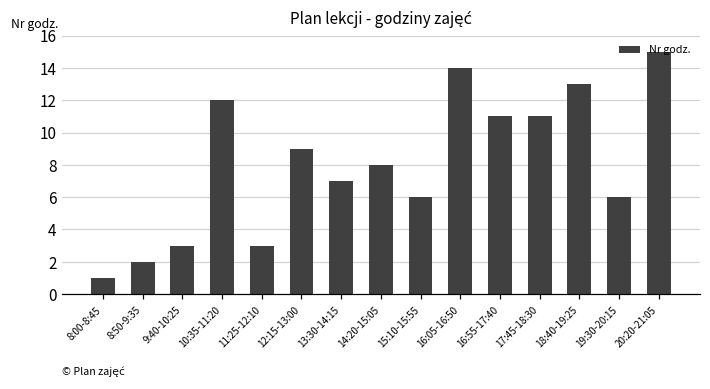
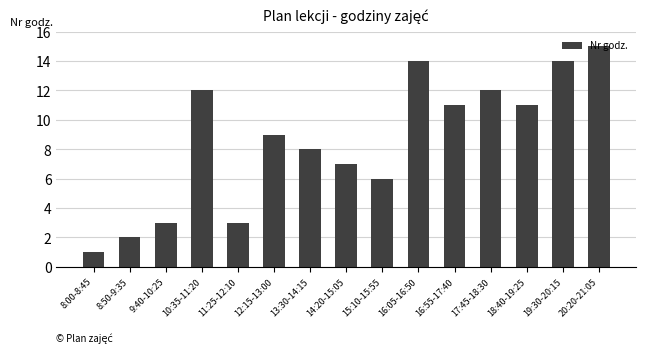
  {
    "8:00-8:45": 1,
    "8:50-9:35": 2,
    "9:40-10:25": 3,
    "10:35-11:20": 12,
    "11:25-12:10": 3,
    "12:15-13:00": 9,
-   "13:30-14:15": 7,
-   "14:20-15:05": 8,
+   "13:30-14:15": 8,
+   "14:20-15:05": 7,
    "15:10-15:55": 6,
    "16:05-16:50": 14,
    "16:55-17:40": 11,
-   "17:45-18:30": 11,
-   "18:40-19:25": 13,
-   "19:30-20:15": 6,
+   "17:45-18:30": 12,
+   "18:40-19:25": 11,
+   "19:30-20:15": 14,
    "20:20-21:05": 15
  }
